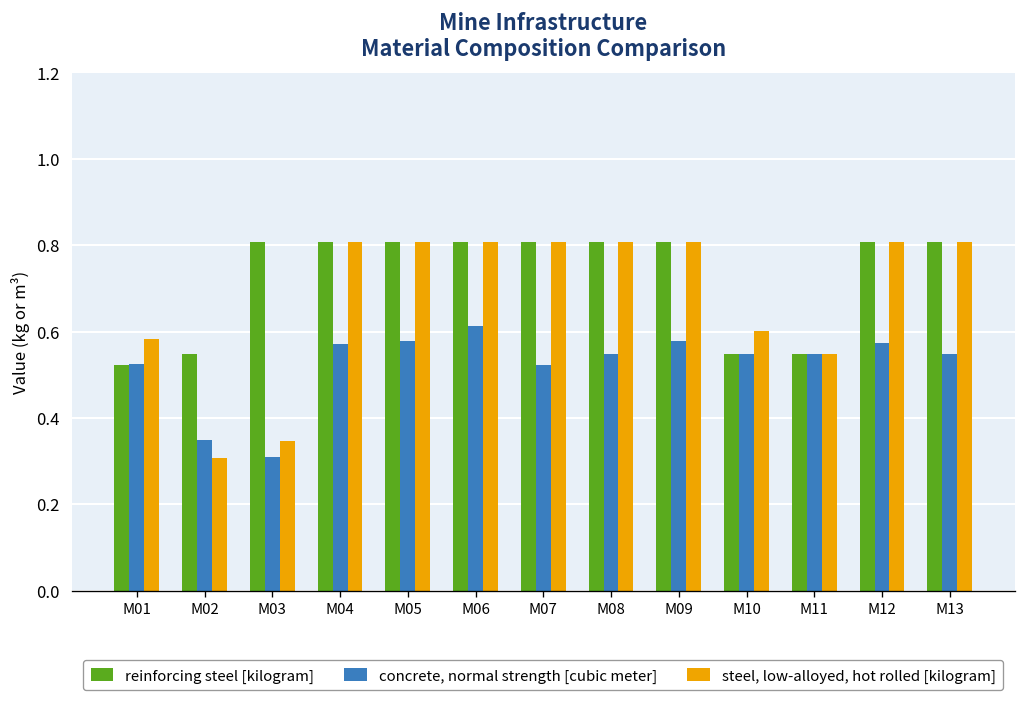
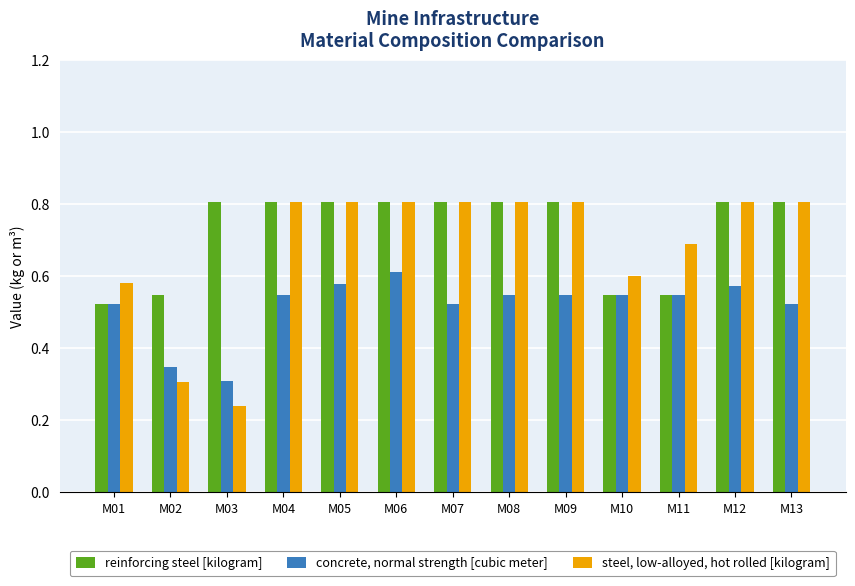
  {
    "reinforcing steel [kilogram]": {
      "M01": 0.52,
      "M02": 0.55,
      "M03": 0.81,
      "M04": 0.81,
      "M05": 0.81,
      "M06": 0.81,
      "M07": 0.81,
      "M08": 0.81,
      "M09": 0.81,
      "M10": 0.55,
      "M11": 0.55,
      "M12": 0.81,
      "M13": 0.81
    },
    "concrete, normal strength [cubic meter]": {
      "M01": 0.52,
      "M02": 0.35,
      "M03": 0.31,
-     "M04": 0.57,
+     "M04": 0.55,
      "M05": 0.58,
      "M06": 0.61,
      "M07": 0.52,
      "M08": 0.55,
-     "M09": 0.58,
+     "M09": 0.55,
      "M10": 0.55,
      "M11": 0.55,
      "M12": 0.57,
-     "M13": 0.55
+     "M13": 0.52
    },
    "steel, low-alloyed, hot rolled [kilogram]": {
      "M01": 0.58,
      "M02": 0.31,
-     "M03": 0.35,
+     "M03": 0.24,
      "M04": 0.81,
      "M05": 0.81,
      "M06": 0.81,
      "M07": 0.81,
      "M08": 0.81,
      "M09": 0.81,
      "M10": 0.60,
-     "M11": 0.55,
+     "M11": 0.69,
      "M12": 0.81,
      "M13": 0.81
    }
  }
